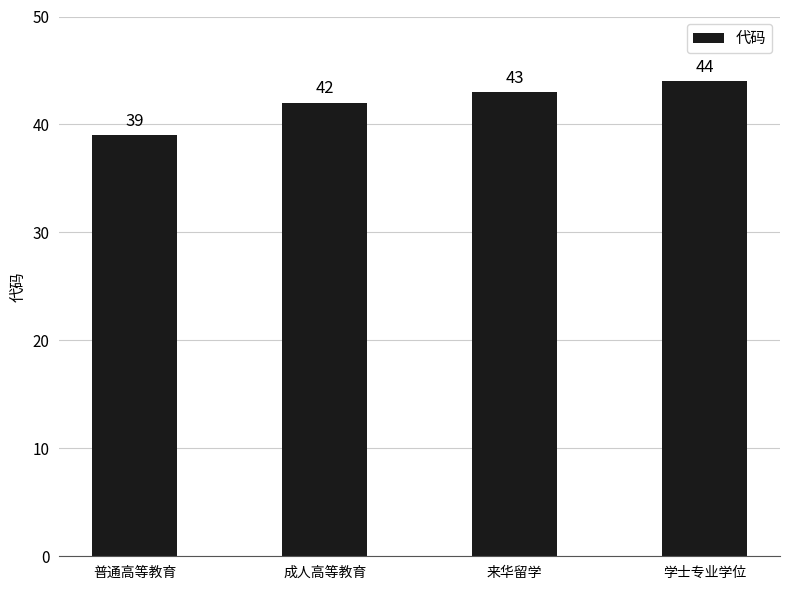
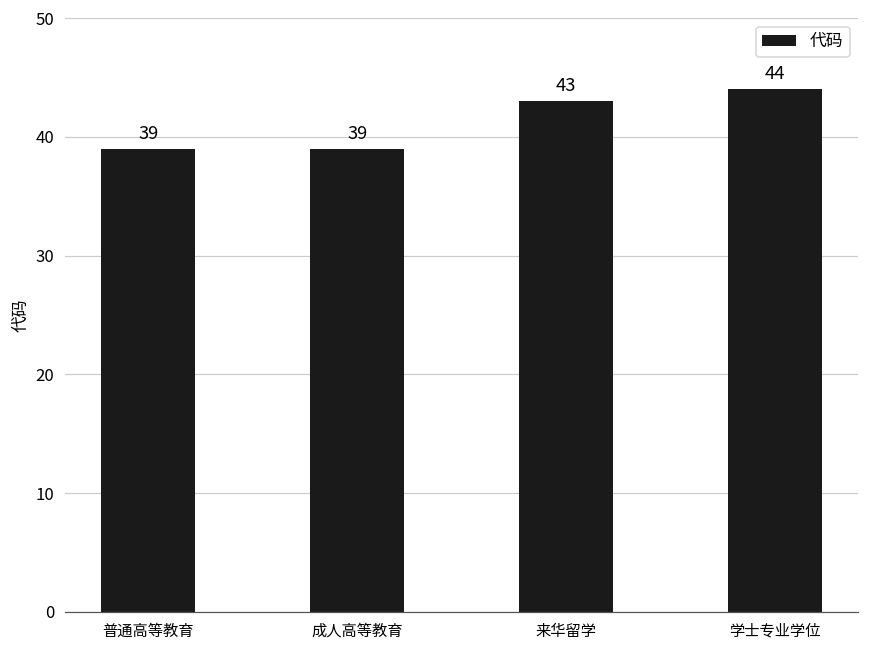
  {
    "普通高等教育": 39,
-   "成人高等教育": 42,
+   "成人高等教育": 39,
    "来华留学": 43,
    "学士专业学位": 44
  }
